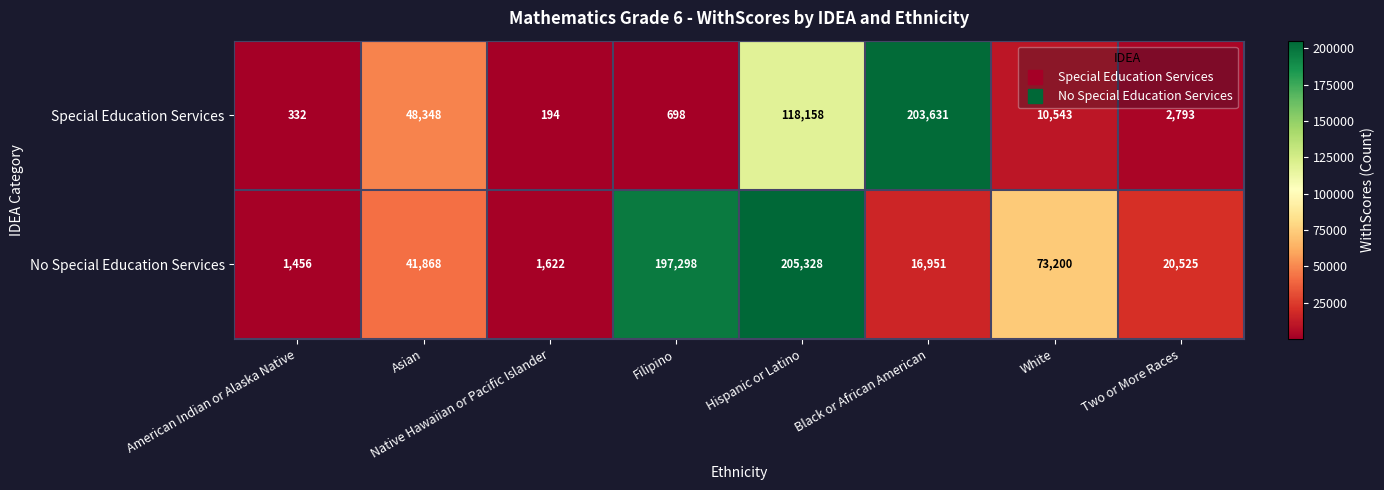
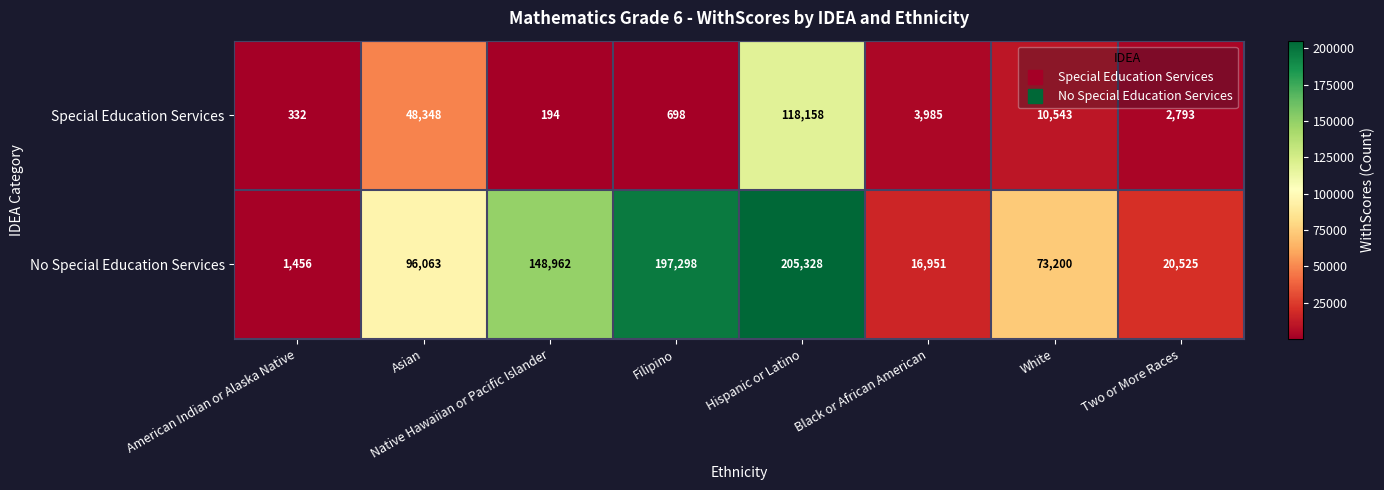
  {
    "Special Education Services": {
      "American Indian or Alaska Native": "332",
      "Asian": "48,348",
      "Native Hawaiian or Pacific Islander": "194",
      "Filipino": "698",
      "Hispanic or Latino": "118,158",
-     "Black or African American": "203,631",
+     "Black or African American": "3,985",
      "White": "10,543",
      "Two or More Races": "2,793"
    },
    "No Special Education Services": {
      "American Indian or Alaska Native": "1,456",
-     "Asian": "41,868",
-     "Native Hawaiian or Pacific Islander": "1,622",
+     "Asian": "96,063",
+     "Native Hawaiian or Pacific Islander": "148,962",
      "Filipino": "197,298",
      "Hispanic or Latino": "205,328",
      "Black or African American": "16,951",
      "White": "73,200",
      "Two or More Races": "20,525"
    }
  }
